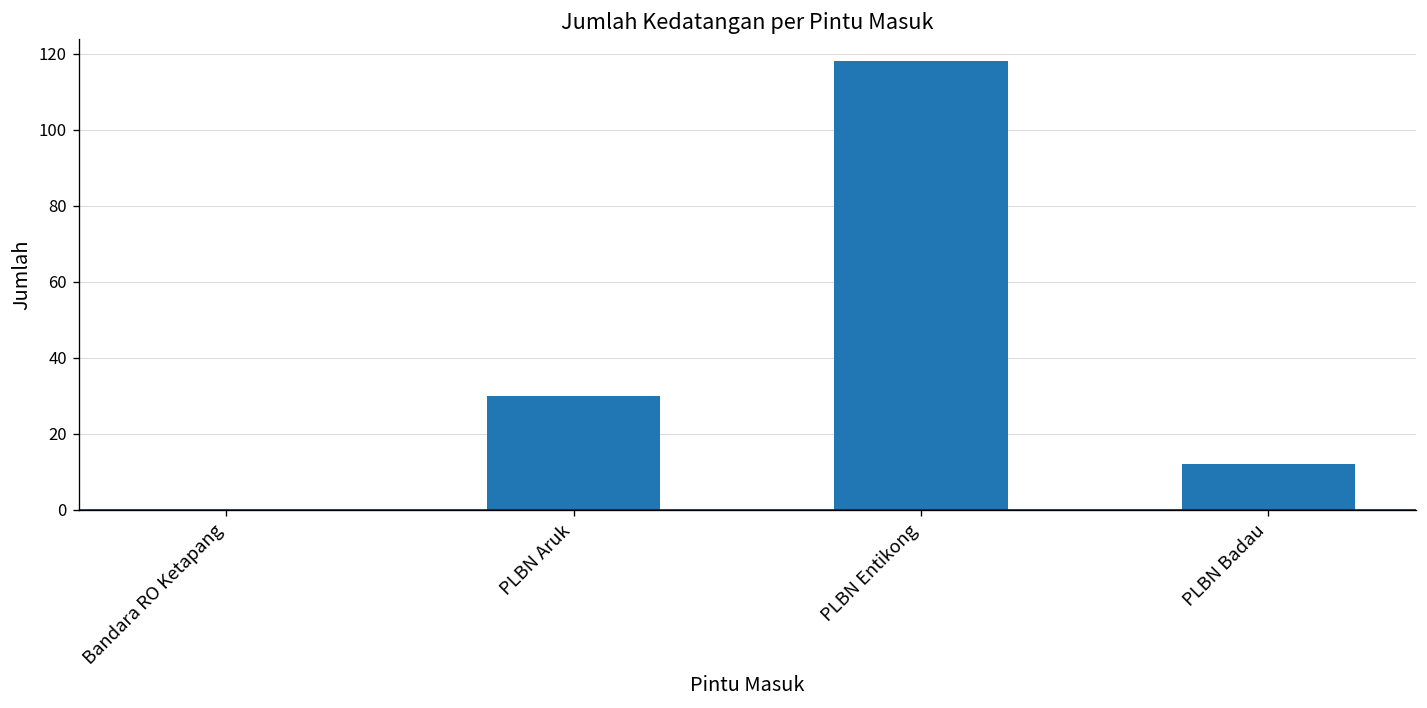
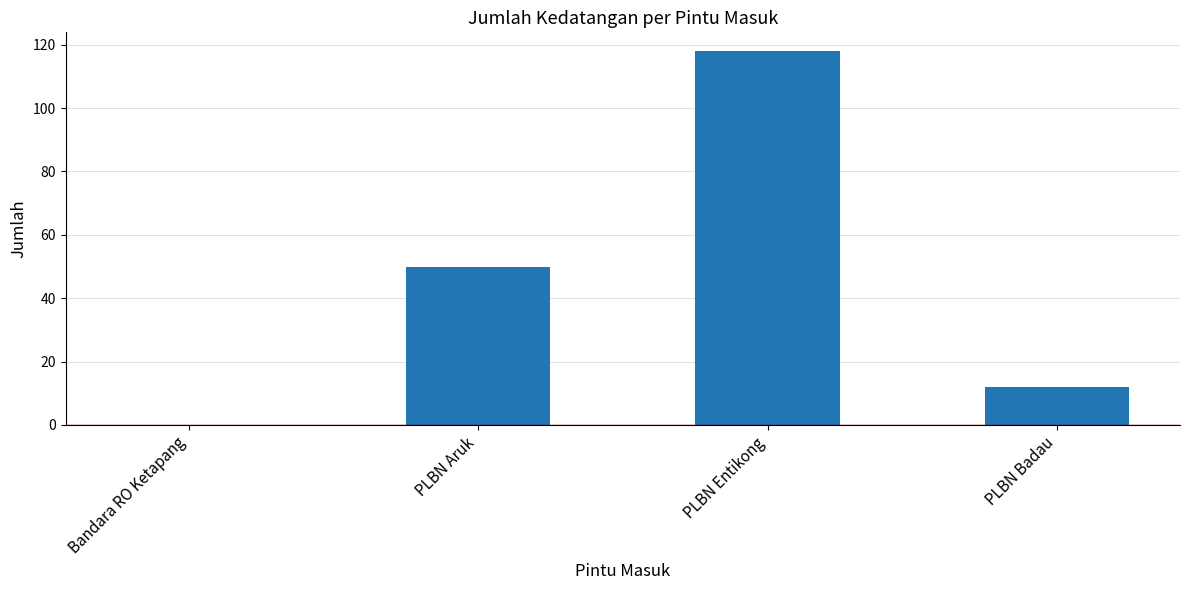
  {
    "Bandara RO Ketapang": 0,
-   "PLBN Aruk": 30,
+   "PLBN Aruk": 50,
    "PLBN Entikong": 118,
    "PLBN Badau": 12
  }
